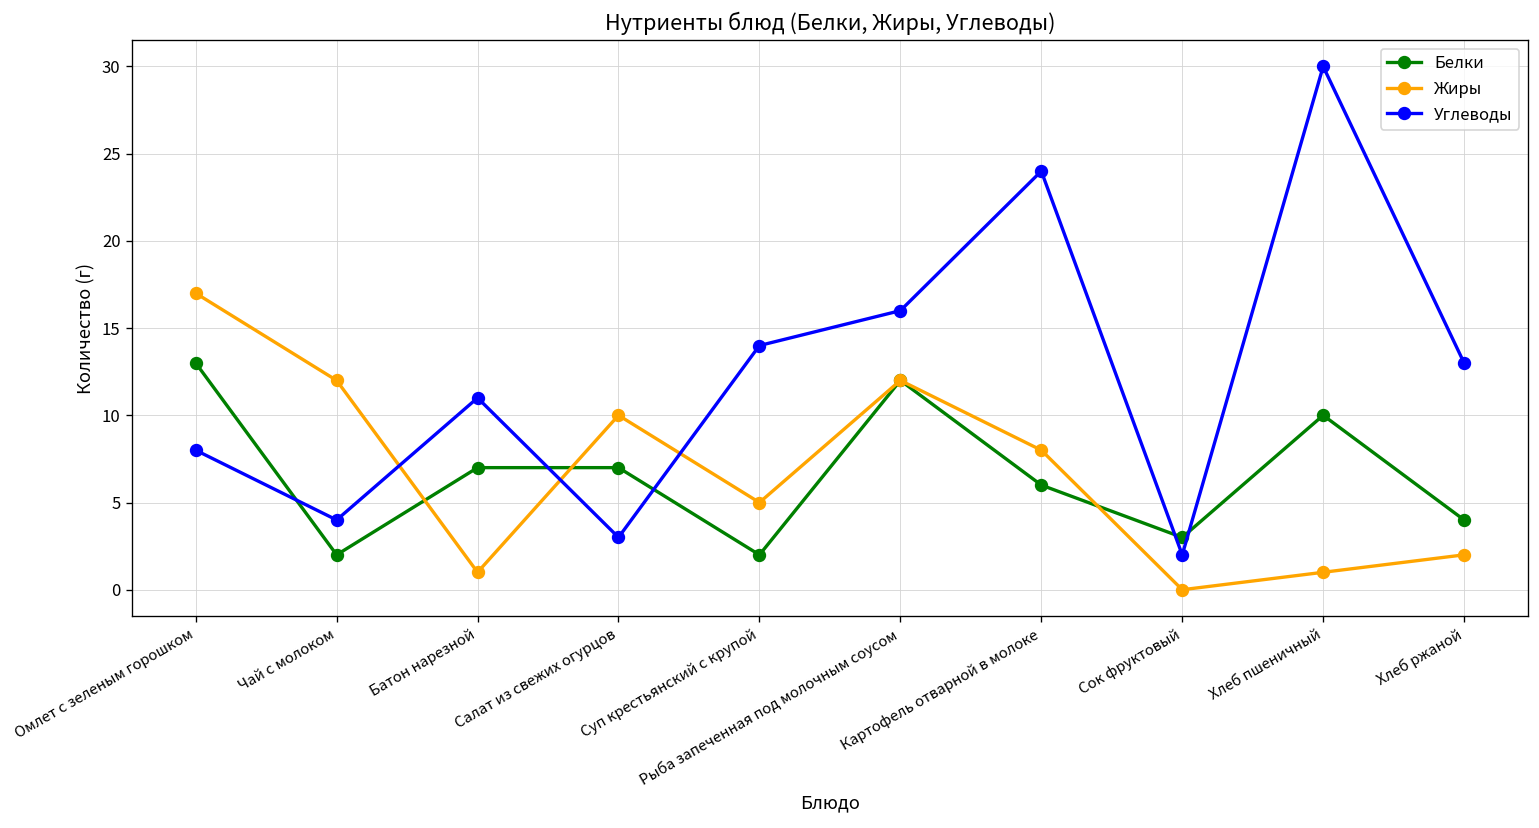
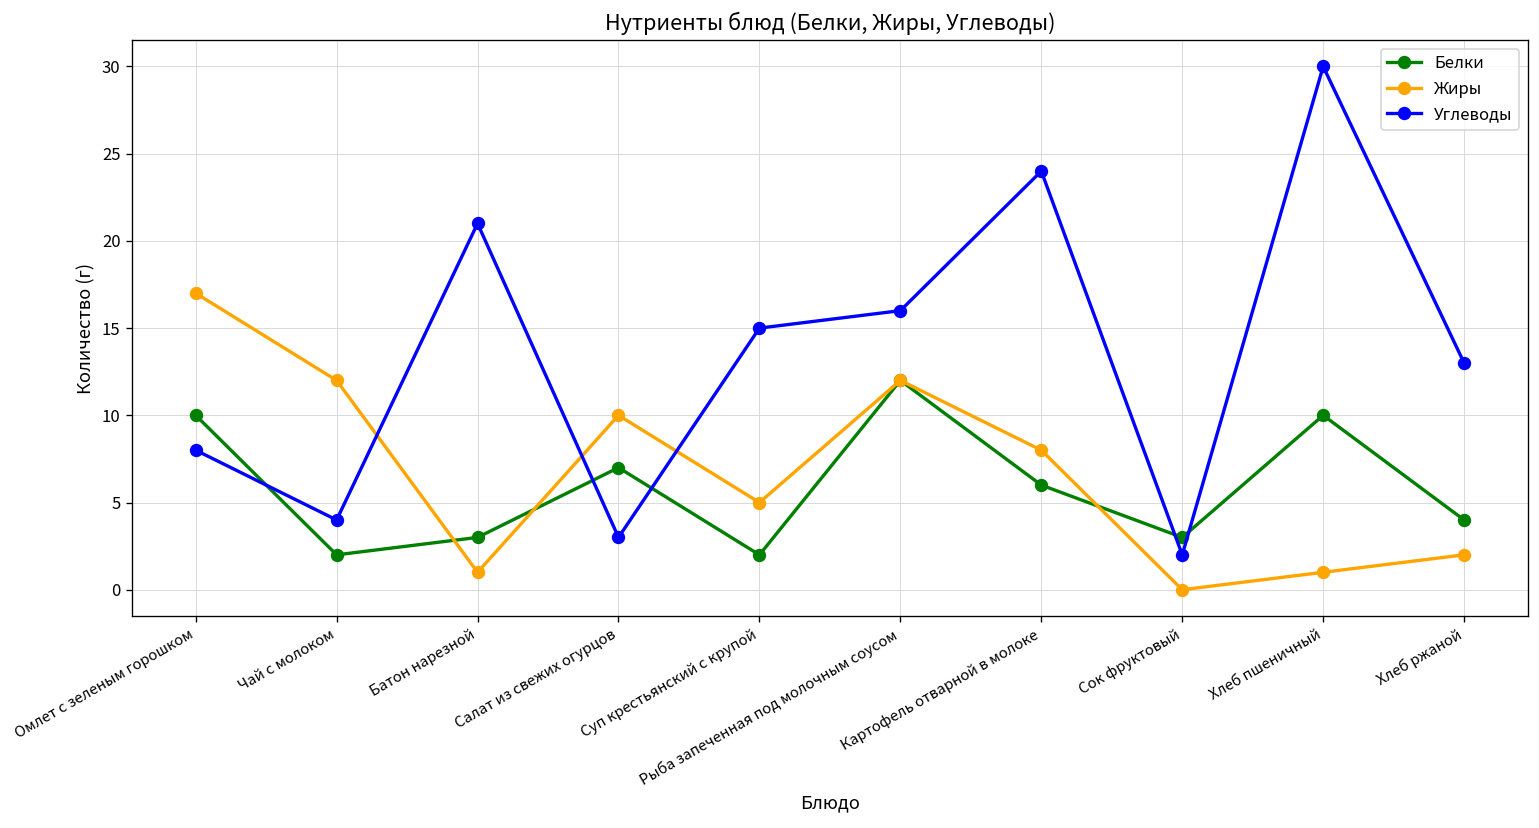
  {
    "Белки": {
-     "Омлет с зеленым горошком": 13,
+     "Омлет с зеленым горошком": 10,
      "Чай с молоком": 2,
-     "Батон нарезной": 7,
+     "Батон нарезной": 3,
      "Салат из свежих огурцов": 7,
      "Суп крестьянский с крупой": 2,
      "Картофель отварной в молоке": 6,
      "Сок фруктовый": 3,
      "Хлеб пшеничный": 10,
      "Хлеб ржаной": 4
    },
    "Жиры": {
      "Омлет с зеленым горошком": 17,
      "Чай с молоком": 12,
      "Батон нарезной": 1,
      "Салат из свежих огурцов": 10,
      "Суп крестьянский с крупой": 5,
      "Картофель отварной в молоке": 8,
      "Сок фруктовый": 0,
      "Хлеб пшеничный": 1,
      "Хлеб ржаной": 2
    },
    "Углеводы": {
      "Омлет с зеленым горошком": 8,
      "Чай с молоком": 4,
-     "Батон нарезной": 11,
+     "Батон нарезной": 21,
      "Салат из свежих огурцов": 3,
-     "Суп крестьянский с крупой": 14,
+     "Суп крестьянский с крупой": 15,
      "Рыба запеченная под молочным соусом": 16,
      "Картофель отварной в молоке": 24,
      "Сок фруктовый": 2,
      "Хлеб пшеничный": 30,
      "Хлеб ржаной": 13
    }
  }
